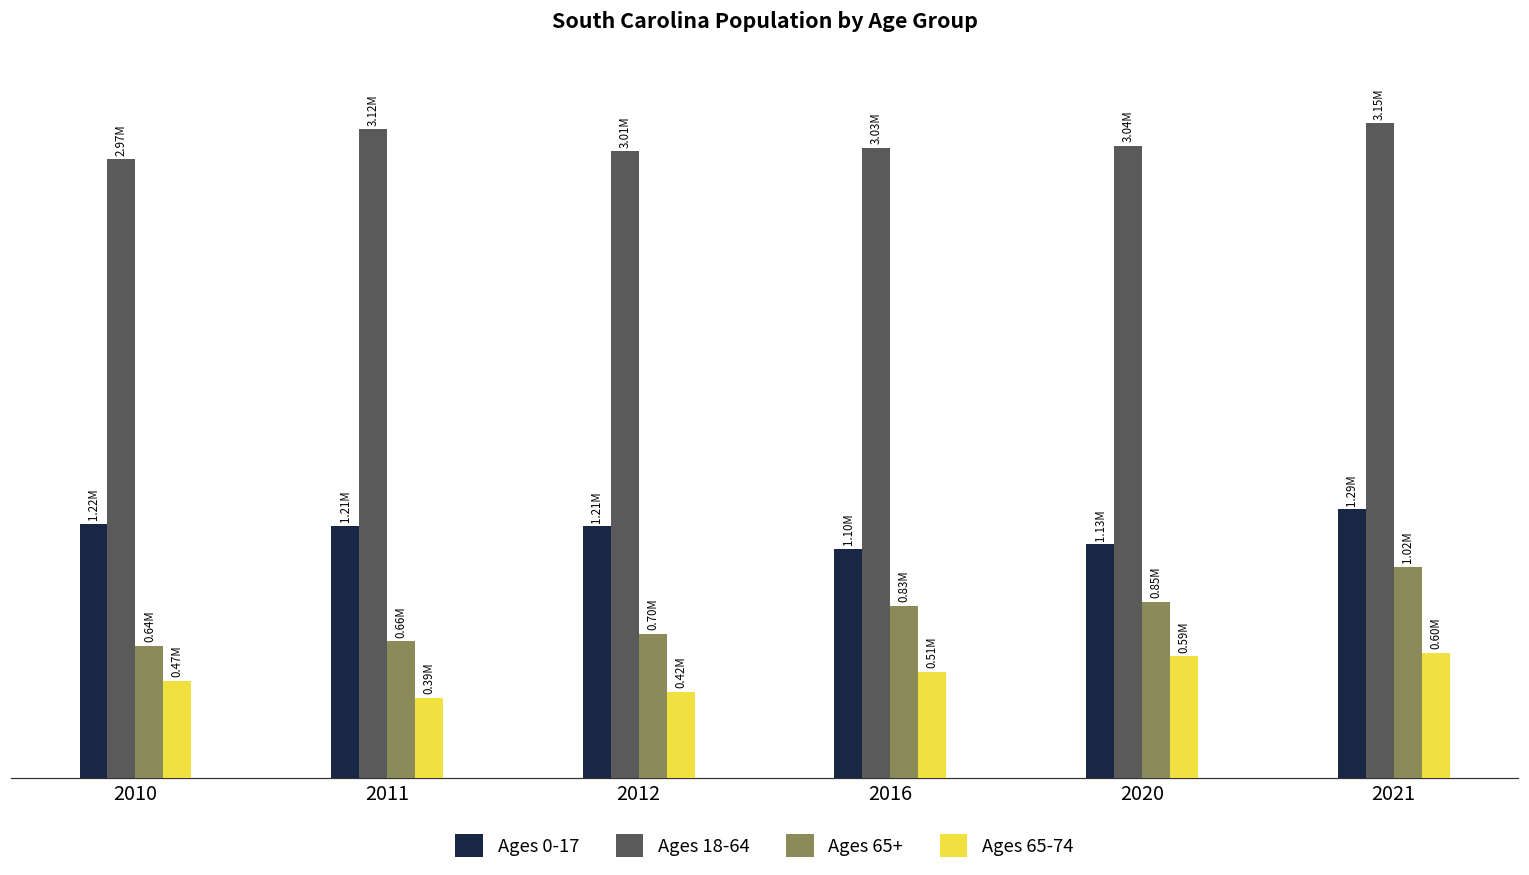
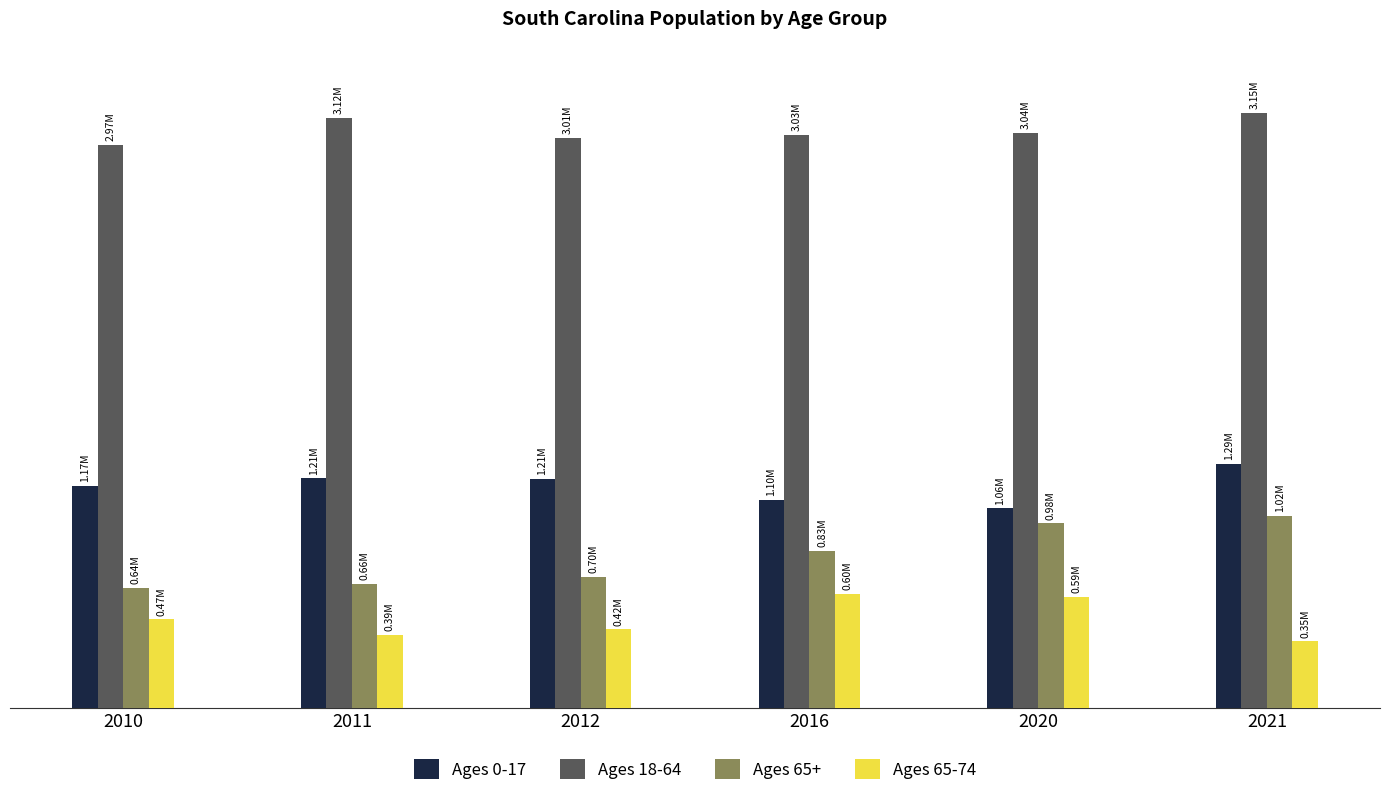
  {
    "Ages 0-17": {
-     "2010": "1.22M",
+     "2010": "1.17M",
      "2011": "1.21M",
      "2012": "1.21M",
      "2016": "1.10M",
-     "2020": "1.13M",
+     "2020": "1.06M",
      "2021": "1.29M"
    },
    "Ages 18-64": {
      "2010": "2.97M",
      "2011": "3.12M",
      "2012": "3.01M",
      "2016": "3.03M",
      "2020": "3.04M",
      "2021": "3.15M"
    },
    "Ages 65+": {
      "2010": "0.64M",
      "2011": "0.66M",
      "2012": "0.70M",
      "2016": "0.83M",
-     "2020": "0.85M",
+     "2020": "0.98M",
      "2021": "1.02M"
    },
    "Ages 65-74": {
      "2010": "0.47M",
      "2011": "0.39M",
      "2012": "0.42M",
-     "2016": "0.51M",
+     "2016": "0.60M",
      "2020": "0.59M",
-     "2021": "0.60M"
+     "2021": "0.35M"
    }
  }
